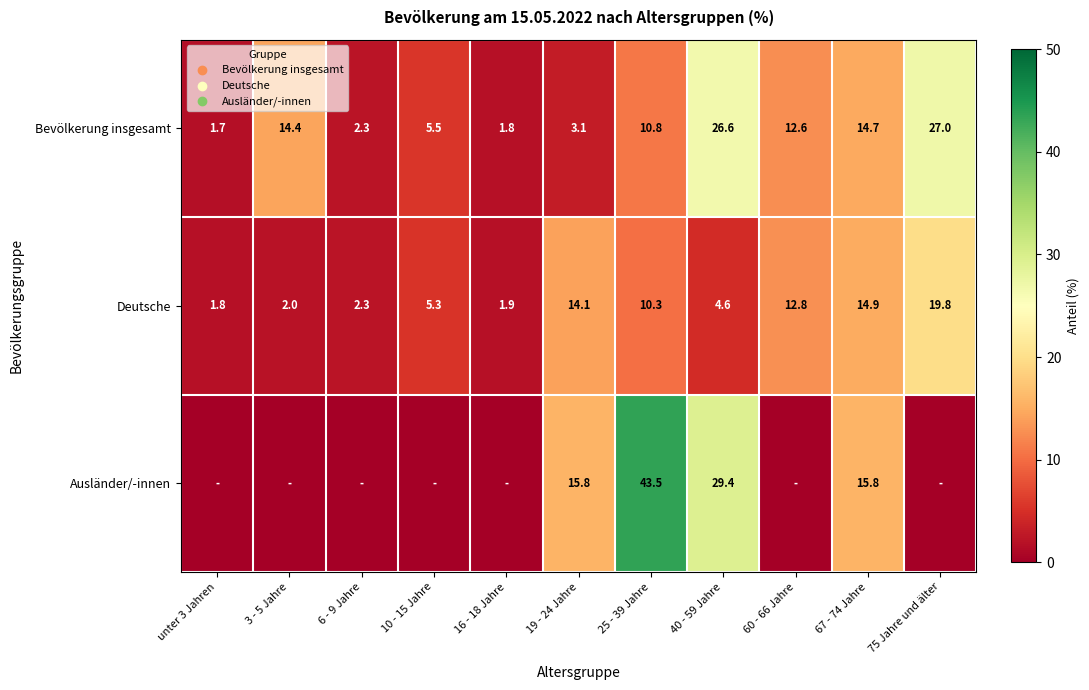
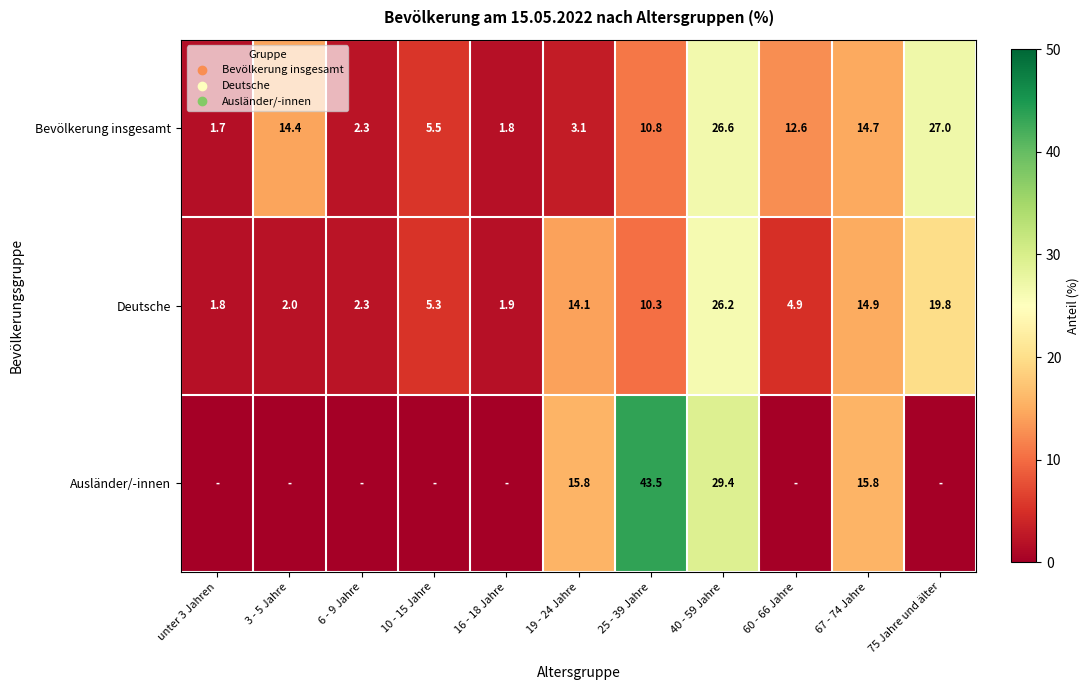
  {
    "Bevölkerung insgesamt": {
      "unter 3 Jahren": 1.7,
      "3 - 5 Jahre": 14.4,
      "6 - 9 Jahre": 2.3,
      "10 - 15 Jahre": 5.5,
      "16 - 18 Jahre": 1.8,
      "19 - 24 Jahre": 3.1,
      "25 - 39 Jahre": 10.8,
      "40 - 59 Jahre": 26.6,
      "60 - 66 Jahre": 12.6,
      "67 - 74 Jahre": 14.7,
      "75 Jahre und älter": 27.0
    },
    "Deutsche": {
      "unter 3 Jahren": 1.8,
      "3 - 5 Jahre": 2.0,
      "6 - 9 Jahre": 2.3,
      "10 - 15 Jahre": 5.3,
      "16 - 18 Jahre": 1.9,
      "19 - 24 Jahre": 14.1,
      "25 - 39 Jahre": 10.3,
-     "40 - 59 Jahre": 4.6,
-     "60 - 66 Jahre": 12.8,
+     "40 - 59 Jahre": 26.2,
+     "60 - 66 Jahre": 4.9,
      "67 - 74 Jahre": 14.9,
      "75 Jahre und älter": 19.8
    },
    "Ausländer/-innen": {
      "19 - 24 Jahre": 15.8,
      "25 - 39 Jahre": 43.5,
      "40 - 59 Jahre": 29.4,
      "67 - 74 Jahre": 15.8
    }
  }
